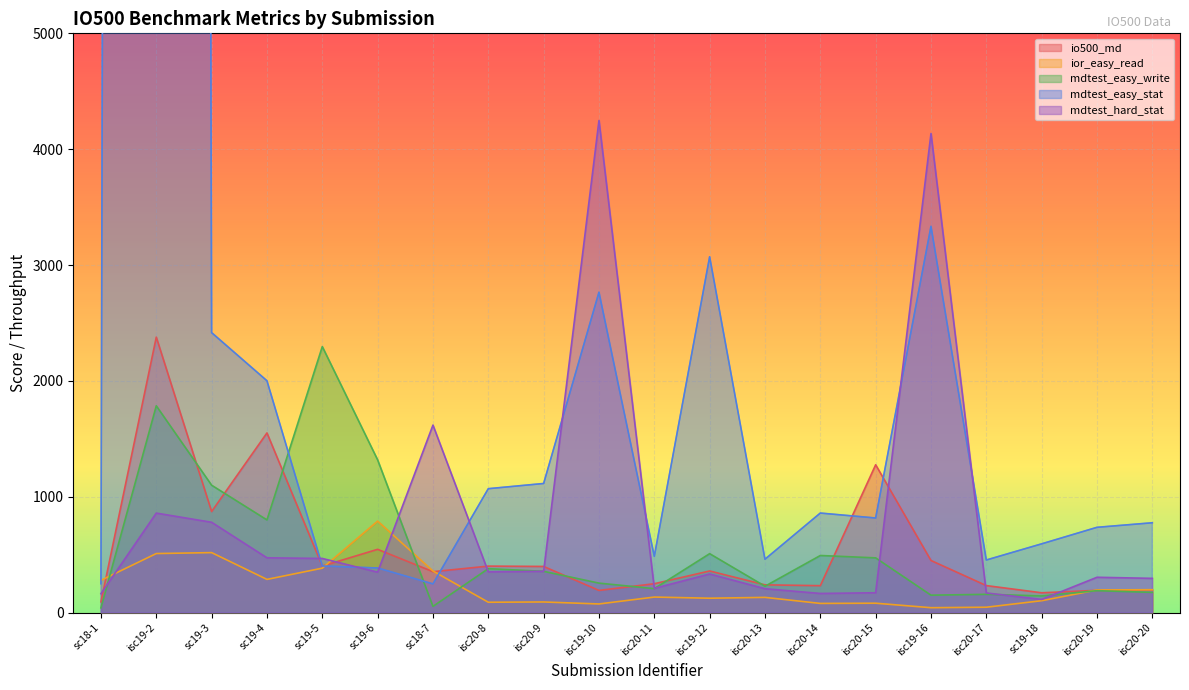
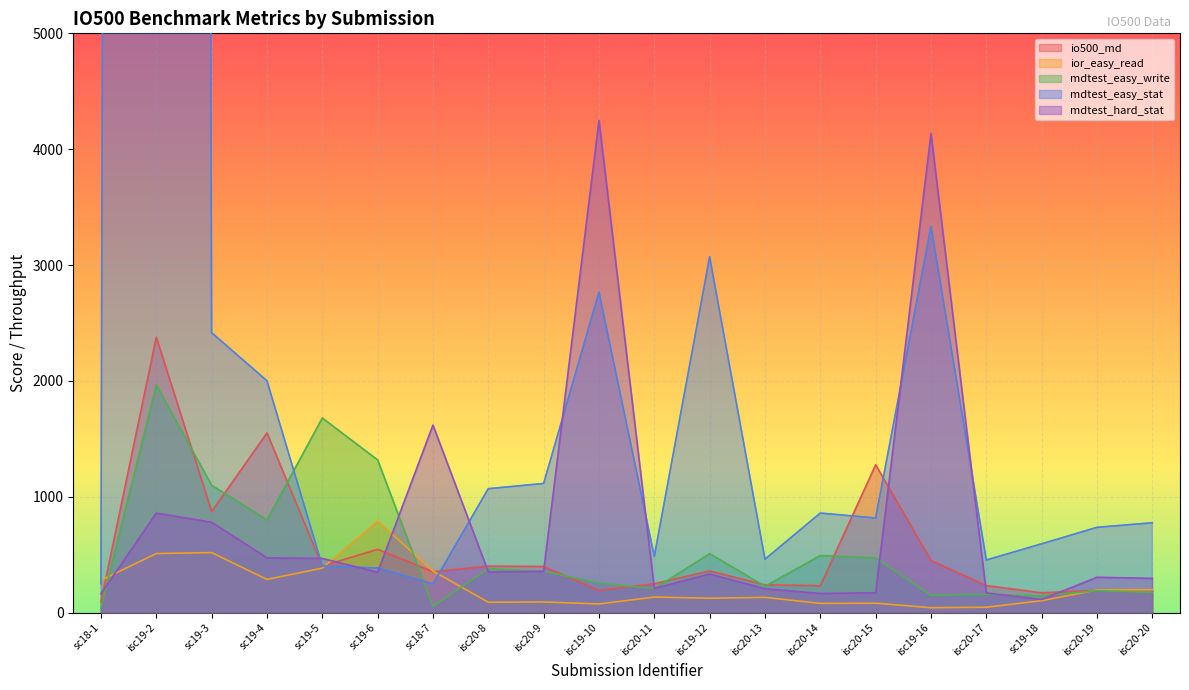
  {
    "io500_md": {
      "sc18-1": 90,
      "isc19-2": 2380,
      "sc19-3": 870,
      "sc19-4": 1550,
      "sc19-6": 550,
      "isc20-8": 400,
      "isc20-9": 400,
      "isc19-10": 190,
      "isc20-11": 250,
      "isc19-12": 360,
      "isc20-14": 230,
      "isc20-15": 1280,
      "isc19-16": 450,
      "isc20-17": 230,
      "sc19-18": 170
    },
    "ior_easy_read": {
      "sc18-1": 280,
      "isc19-2": 510,
      "sc19-3": 520,
      "sc19-4": 290,
      "sc19-6": 790,
      "isc20-8": 90,
      "isc20-9": 90,
      "isc19-10": 70,
      "isc20-11": 130,
      "isc19-12": 120,
      "isc20-13": 130,
      "isc20-14": 80,
      "isc20-15": 80,
      "isc19-16": 40,
      "isc20-17": 50
    },
    "mdtest_easy_write": {
      "sc18-1": 40,
-     "isc19-2": 1780,
+     "isc19-2": 1970,
      "sc19-3": 1100,
      "sc19-4": 800,
-     "sc19-5": 2300,
+     "sc19-5": 1680,
      "sc19-6": 1320,
      "sc18-7": 50,
      "isc20-8": 380,
      "isc19-10": 250,
      "isc19-12": 510,
      "isc20-14": 490,
      "isc20-15": 470,
      "isc19-16": 150,
      "sc19-18": 140
    }
  }
